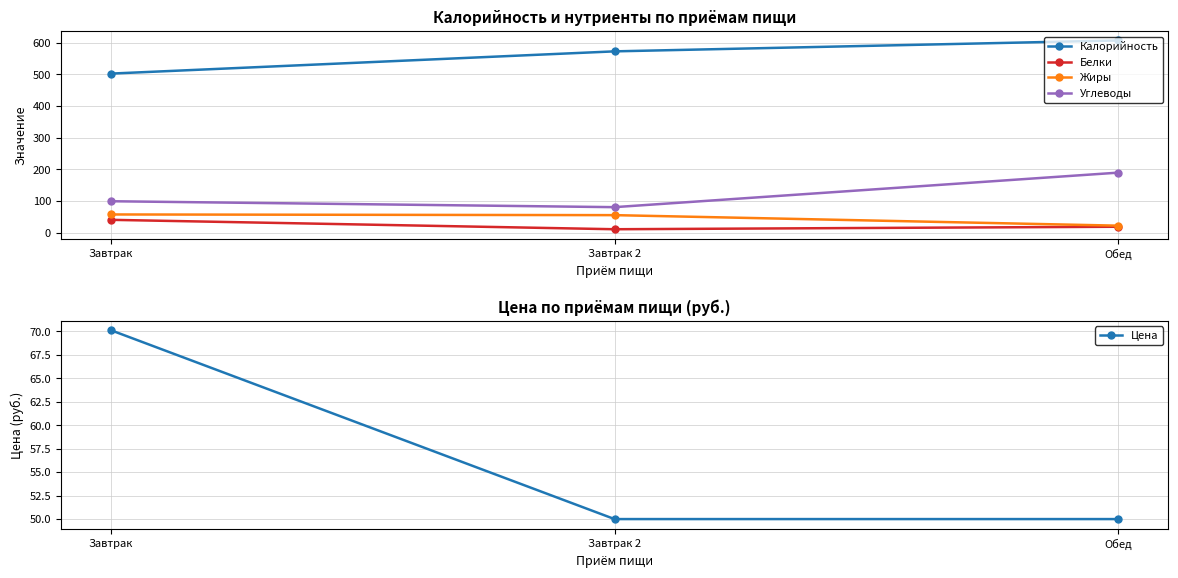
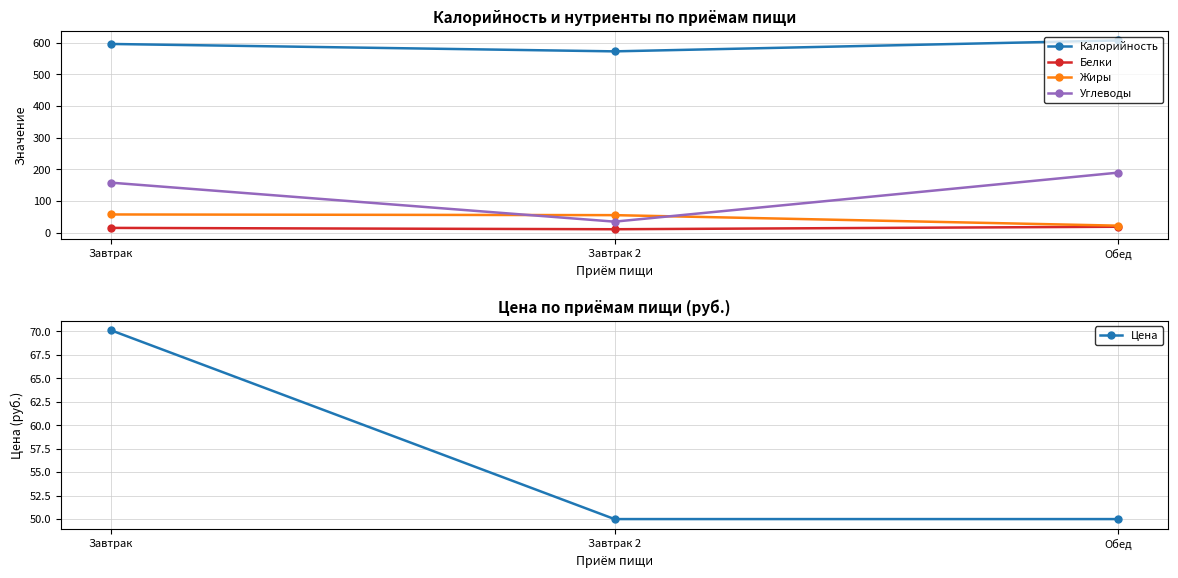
  {
    "Калорийность и нутриенты по приёмам пищи": {
      "Калорийность": {
-       "Завтрак": 500,
+       "Завтрак": 600,
        "Завтрак 2": 570
      },
      "Белки": {
-       "Завтрак": 40,
+       "Завтрак": 10,
        "Завтрак 2": 10
      },
      "Жиры": {
        "Завтрак": 60,
        "Завтрак 2": 60
      },
      "Углеводы": {
-       "Завтрак": 100,
-       "Завтрак 2": 80,
+       "Завтрак": 160,
+       "Завтрак 2": 30,
        "Обед": 190
      }
    },
    "Цена по приёмам пищи (руб.)": {
      "Завтрак": 70,
      "Завтрак 2": 50,
      "Обед": 50
    }
  }
